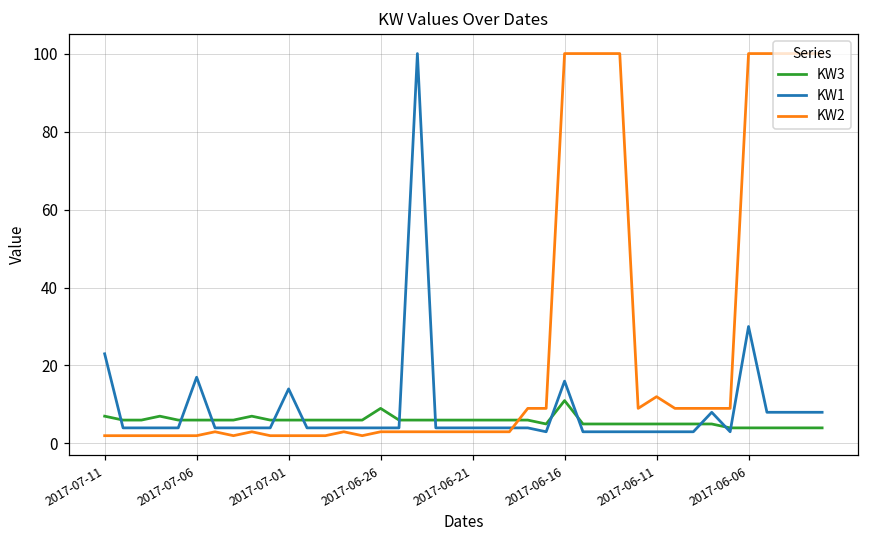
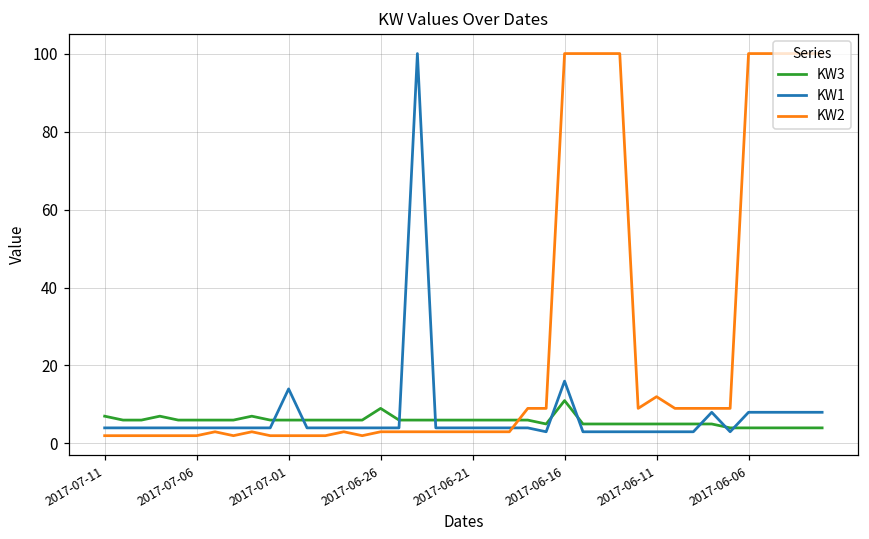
  {
    "KW3": {
      "2017-07-11": 7,
      "2017-07-06": 6,
      "2017-07-01": 6,
      "2017-06-26": 9,
      "2017-06-21": 6,
      "2017-06-16": 11,
      "2017-06-11": 5,
      "2017-06-06": 4
    },
    "KW1": {
-     "2017-07-11": 23,
-     "2017-07-06": 17,
+     "2017-07-11": 4,
+     "2017-07-06": 4,
      "2017-07-01": 14,
      "2017-06-26": 4,
      "2017-06-21": 4,
      "2017-06-16": 16,
      "2017-06-11": 3,
-     "2017-06-06": 30
+     "2017-06-06": 8
    },
    "KW2": {
      "2017-07-11": 2,
      "2017-07-06": 2,
      "2017-07-01": 2,
      "2017-06-26": 3,
      "2017-06-21": 3,
      "2017-06-16": 100,
      "2017-06-11": 12,
      "2017-06-06": 100
    }
  }
